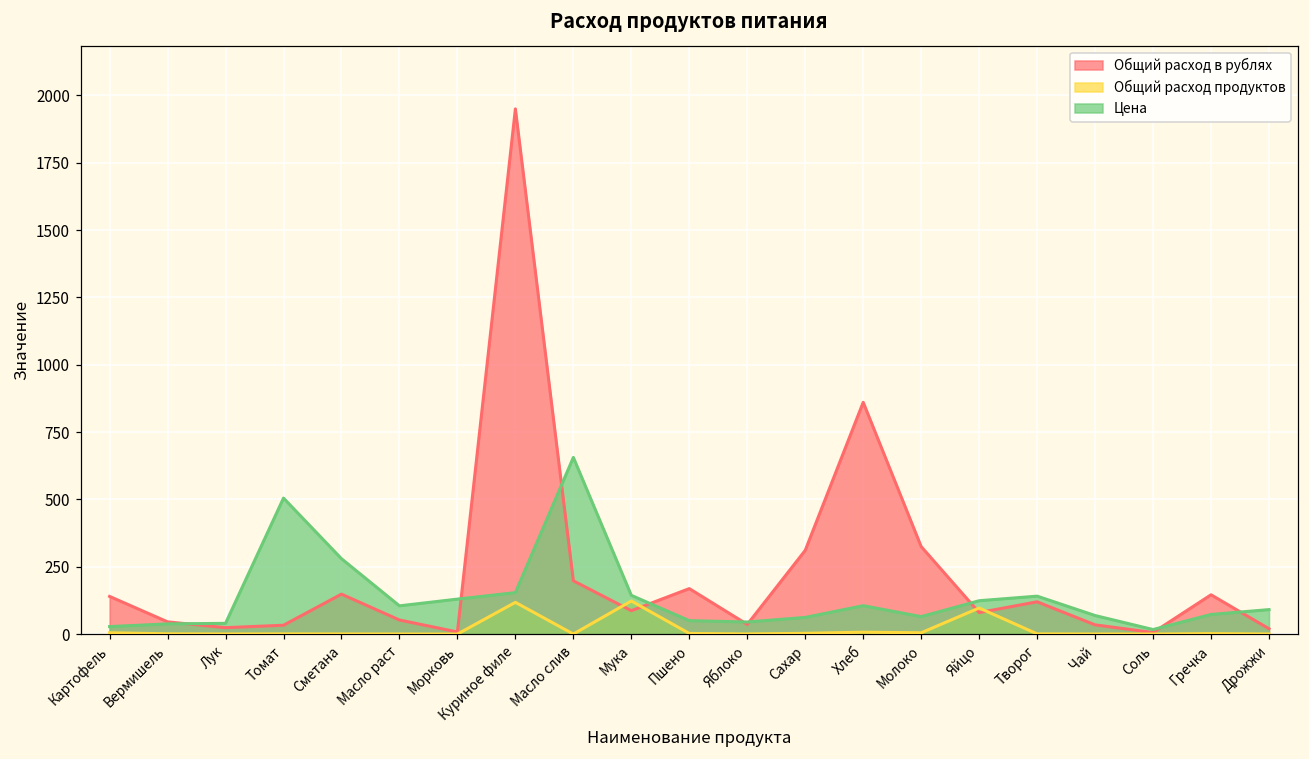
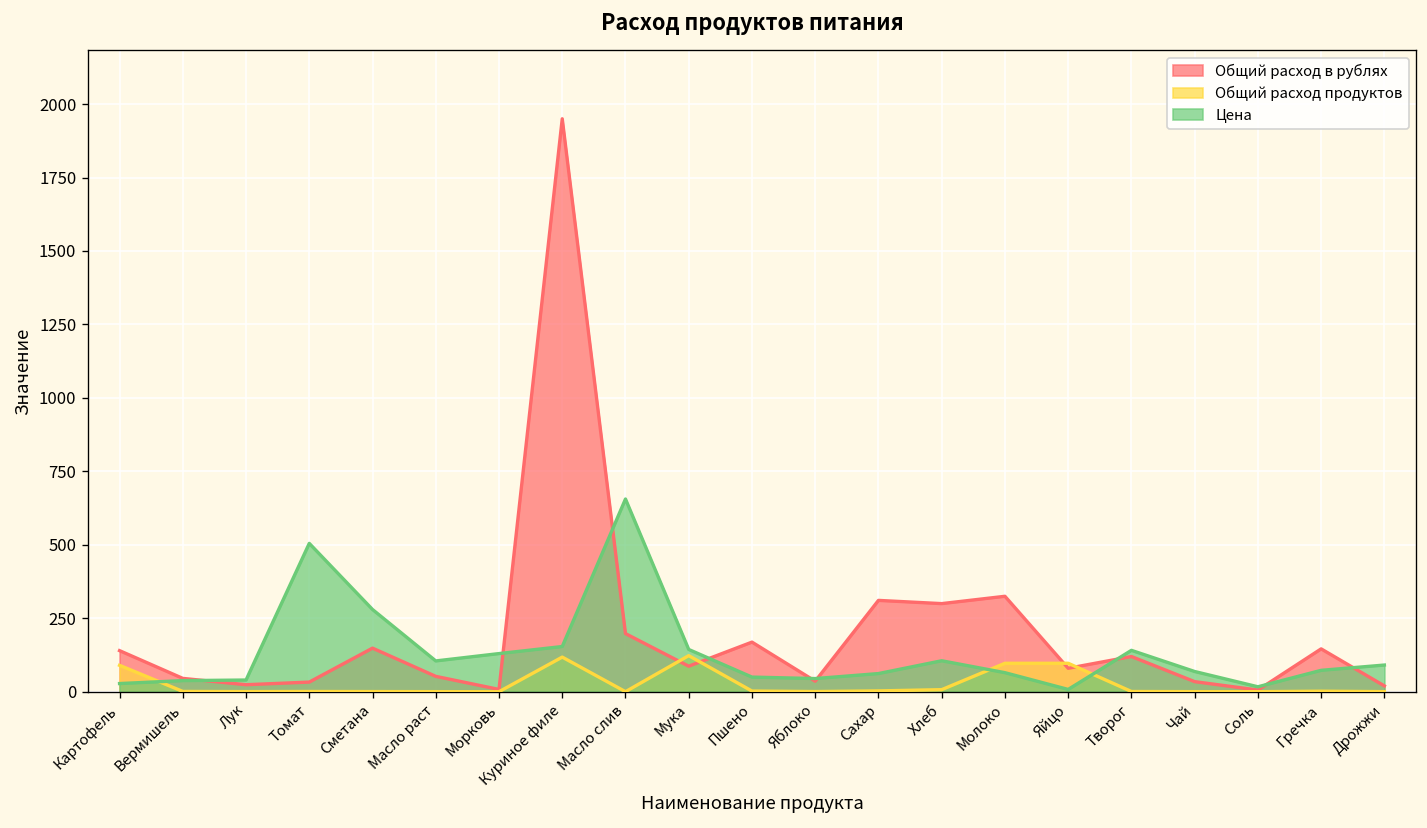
  {
    "Общий расход в рублях": {
      "Картофель": 140,
      "Лук": 20,
      "Томат": 30,
      "Сметана": 150,
      "Масло раст": 50,
      "Куриное филе": 1950,
      "Масло слив": 200,
      "Мука": 90,
      "Пшено": 170,
      "Сахар": 310,
-     "Хлеб": 860,
+     "Хлеб": 300,
      "Молоко": 330,
      "Яйцо": 80,
      "Творог": 120,
      "Чай": 30,
      "Гречка": 150,
      "Дрожжи": 20
    },
    "Общий расход продуктов": {
-     "Картофель": 10,
+     "Картофель": 90,
      "Вермишель": 0,
      "Лук": 0,
      "Томат": 0,
      "Сметана": 0,
      "Масло раст": 0,
      "Куриное филе": 120,
      "Масло слив": 0,
      "Мука": 120,
      "Пшено": 0,
      "Яблоко": 0,
      "Сахар": 0,
      "Хлеб": 10,
-     "Молоко": 10,
+     "Молоко": 100,
      "Яйцо": 100,
      "Творог": 0,
      "Чай": 0,
      "Гречка": 0,
      "Дрожжи": 0
    },
    "Цена": {
      "Картофель": 30,
      "Лук": 40,
      "Томат": 510,
      "Сметана": 280,
      "Масло раст": 110,
      "Морковь": 130,
      "Куриное филе": 150,
      "Масло слив": 660,
      "Мука": 140,
      "Пшено": 50,
      "Сахар": 60,
      "Хлеб": 110,
      "Молоко": 70,
-     "Яйцо": 120,
+     "Яйцо": 10,
      "Творог": 140,
      "Чай": 70,
      "Соль": 20,
      "Гречка": 70,
      "Дрожжи": 90
    }
  }
